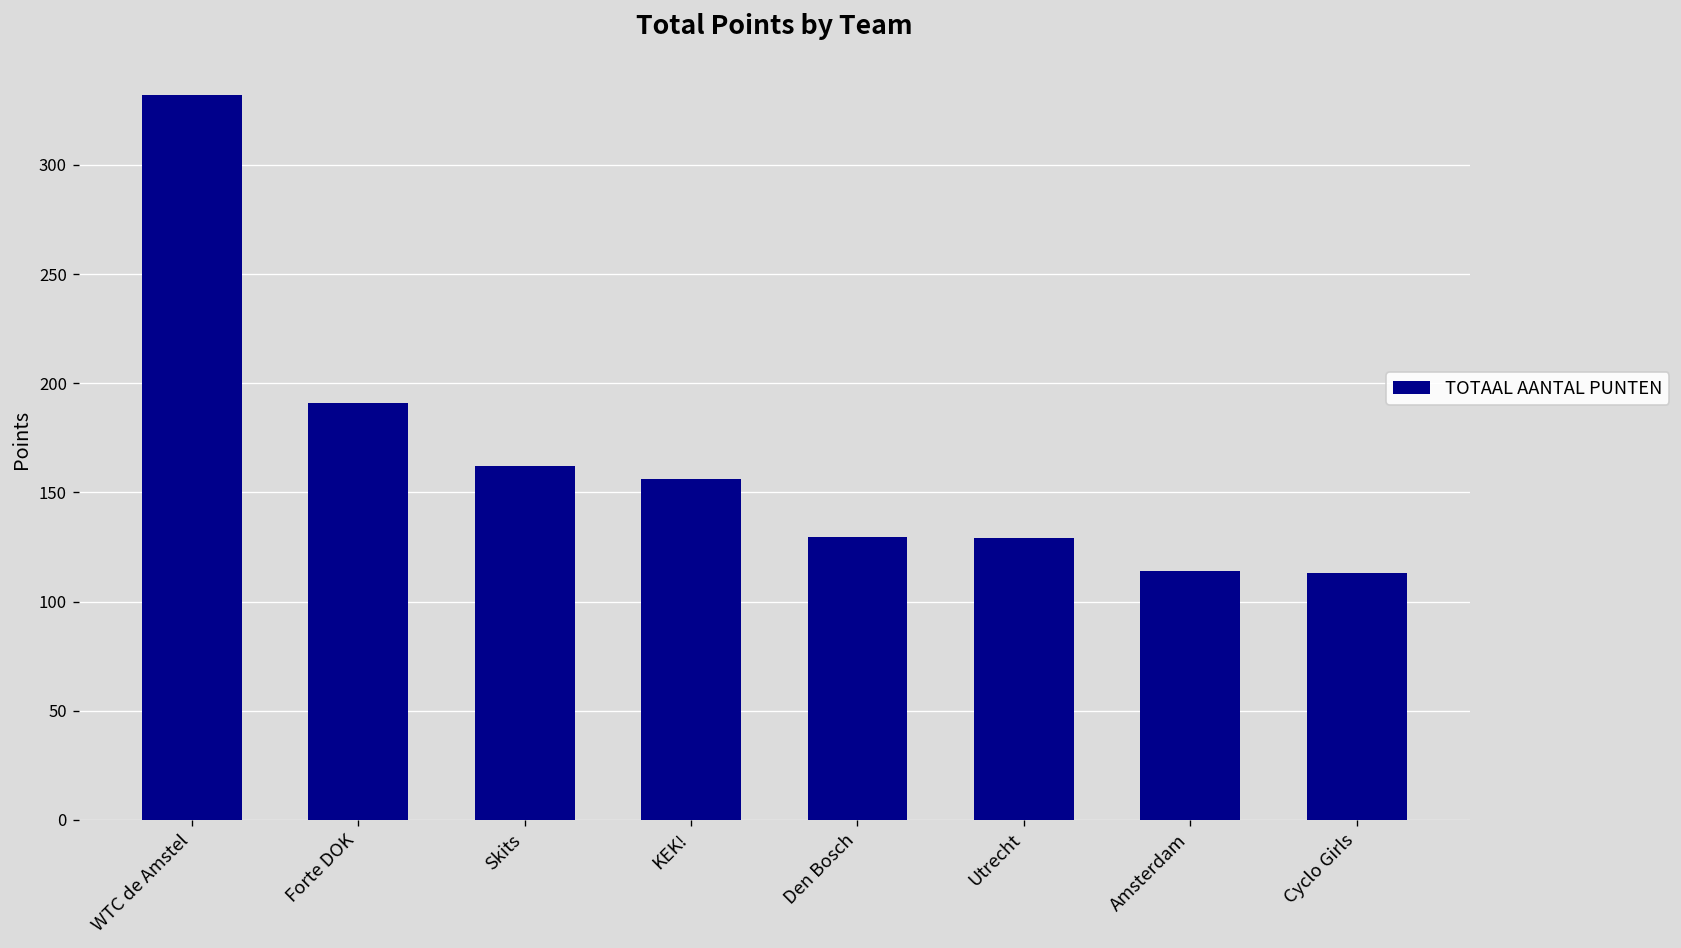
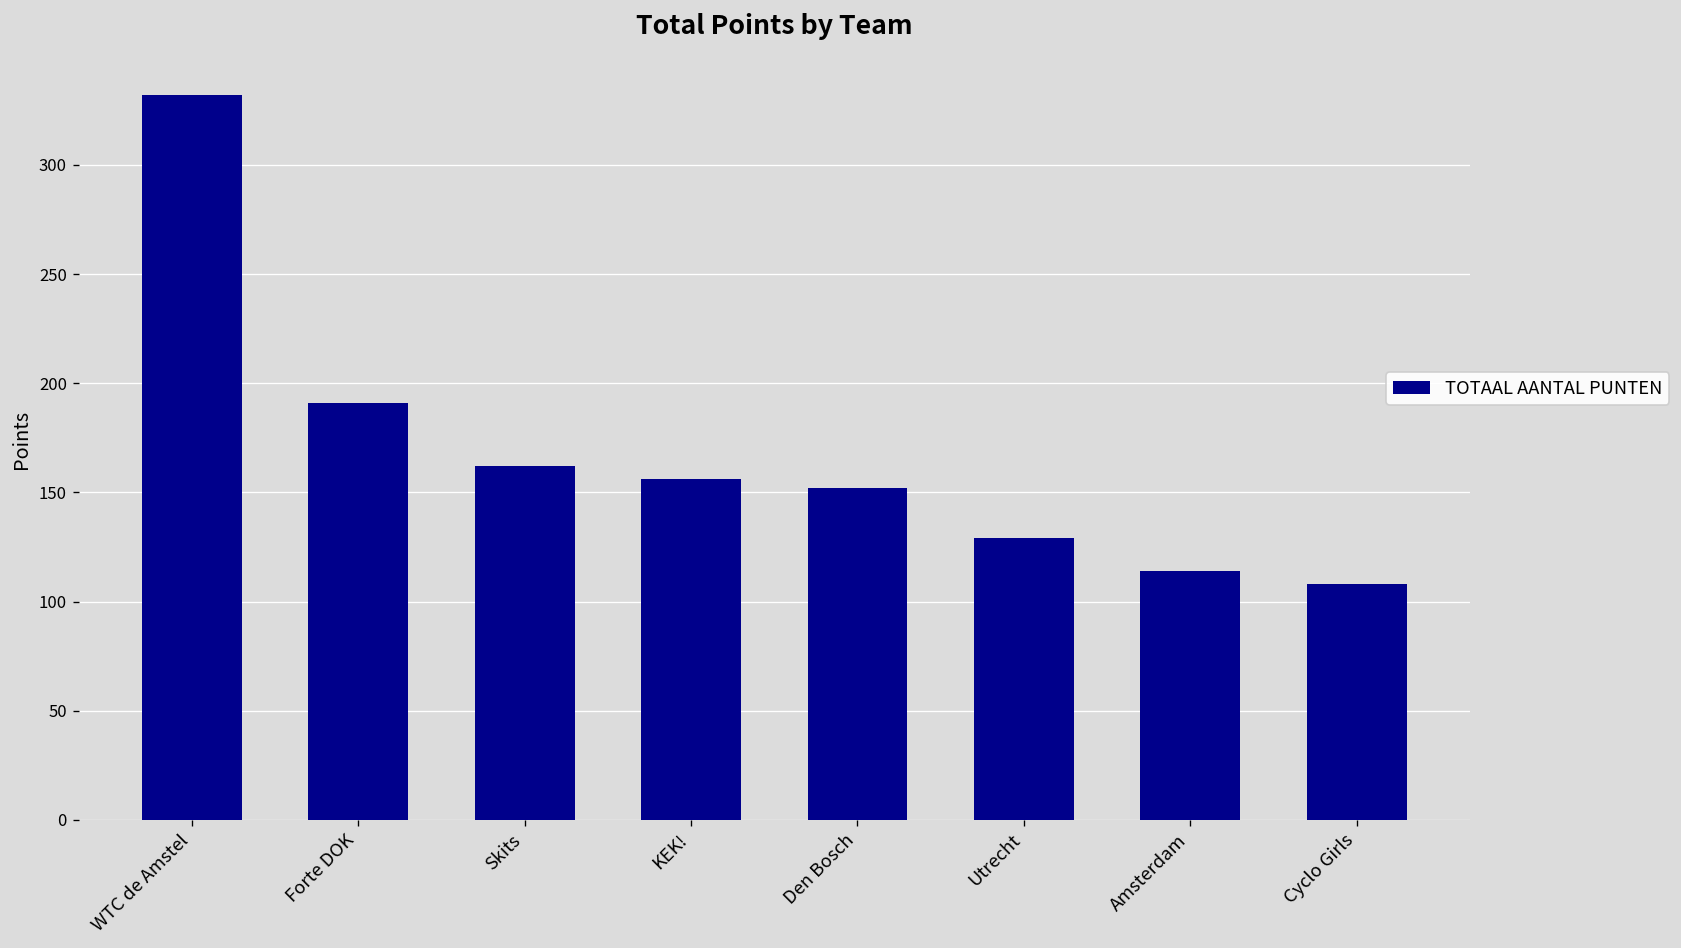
  {
    "WTC de Amstel": 332,
    "Forte DOK": 191,
    "Skits": 162,
    "KEK!": 156,
-   "Den Bosch": 129,
+   "Den Bosch": 152,
    "Utrecht": 129,
    "Amsterdam": 114,
-   "Cyclo Girls": 113
+   "Cyclo Girls": 108
  }
